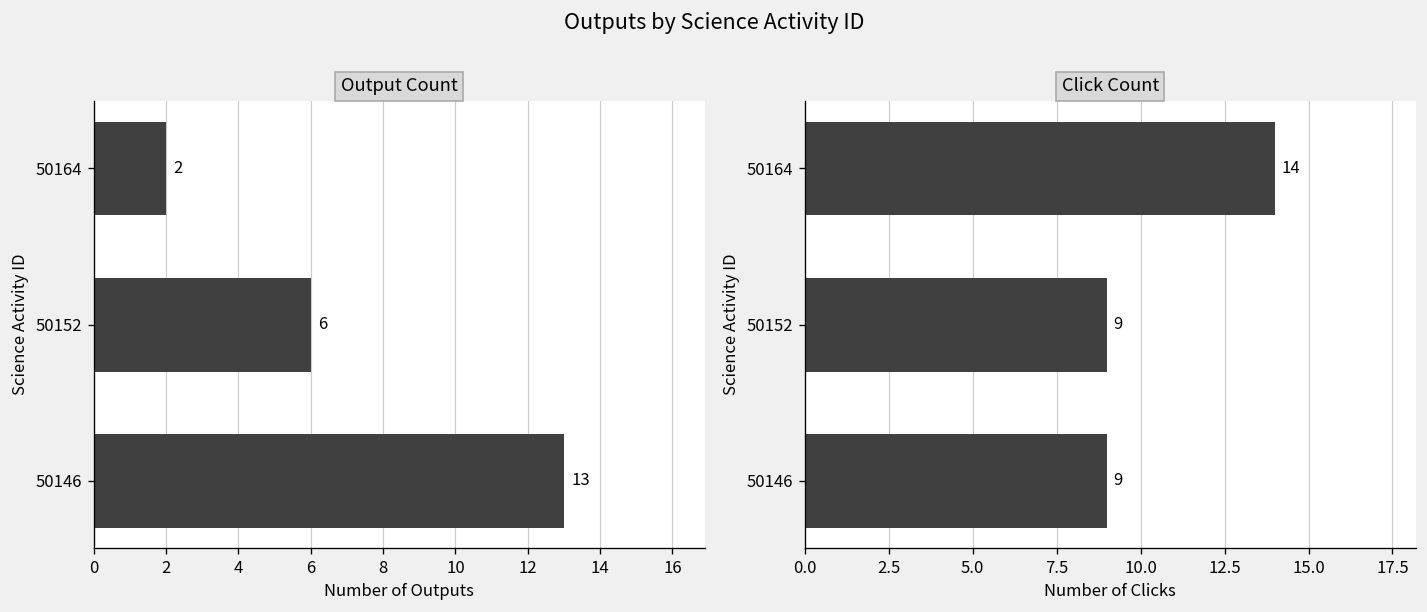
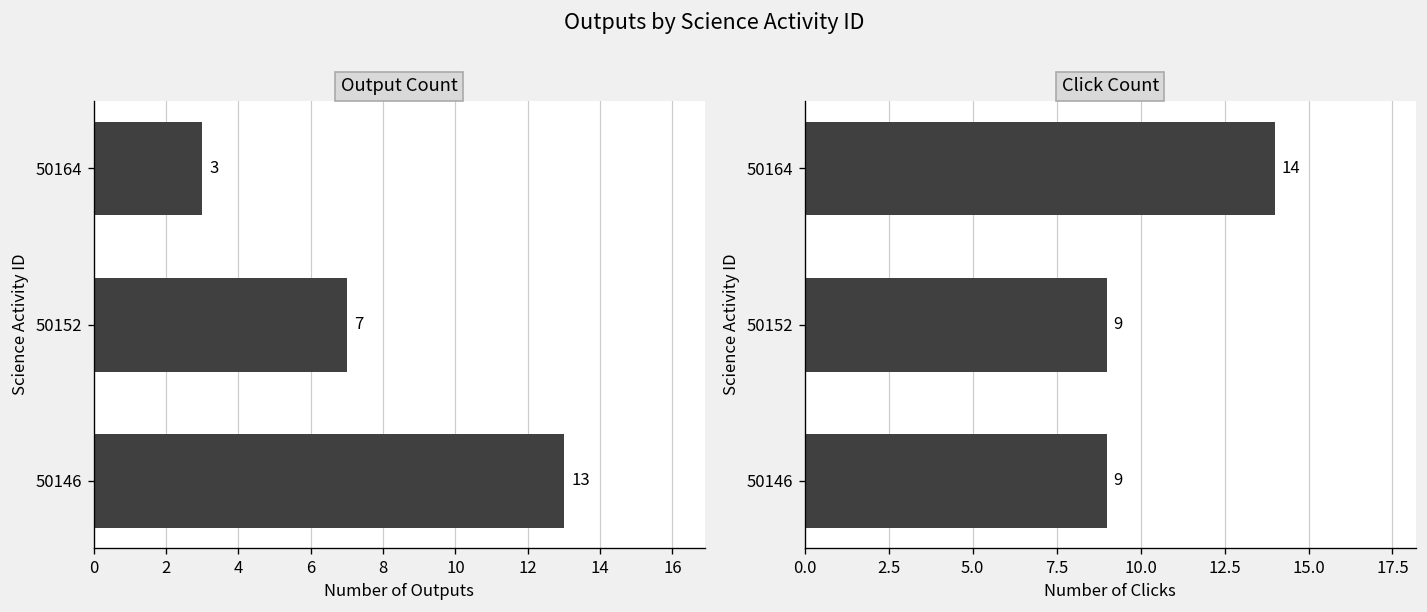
  {
    "Output Count": {
-     "50164": 2,
-     "50152": 6,
+     "50164": 3,
+     "50152": 7,
      "50146": 13
    },
    "Click Count": {
      "50164": 14,
      "50152": 9,
      "50146": 9
    }
  }
